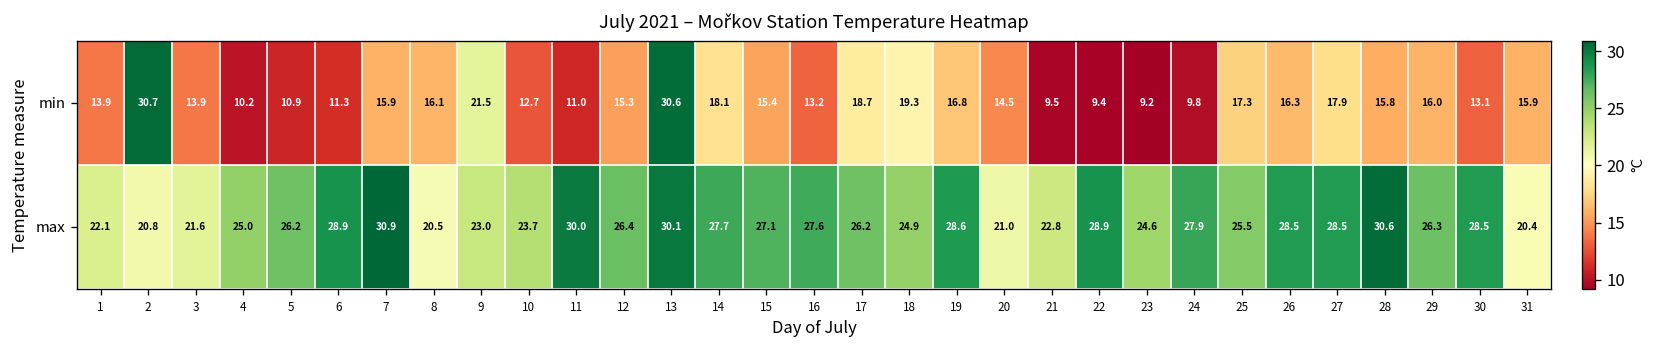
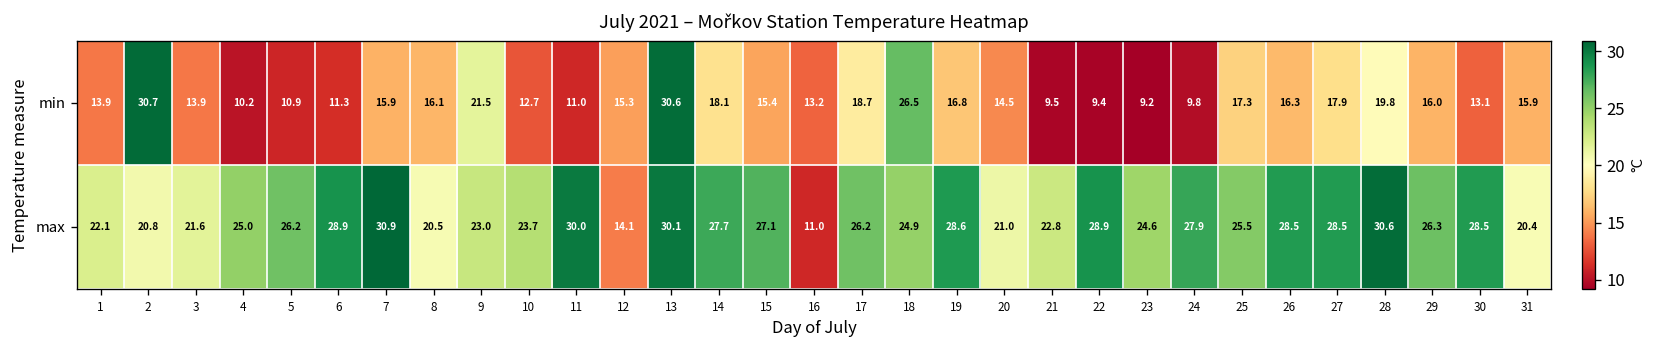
  {
    "min": {
      "1": 13.9,
      "2": 30.7,
      "3": 13.9,
      "4": 10.2,
      "5": 10.9,
      "6": 11.3,
      "7": 15.9,
      "8": 16.1,
      "9": 21.5,
      "10": 12.7,
      "11": 11.0,
      "12": 15.3,
      "13": 30.6,
      "14": 18.1,
      "15": 15.4,
      "16": 13.2,
      "17": 18.7,
-     "18": 19.3,
+     "18": 26.5,
      "19": 16.8,
      "20": 14.5,
      "21": 9.5,
      "22": 9.4,
      "23": 9.2,
      "24": 9.8,
      "25": 17.3,
      "26": 16.3,
      "27": 17.9,
-     "28": 15.8,
+     "28": 19.8,
      "29": 16.0,
      "30": 13.1,
      "31": 15.9
    },
    "max": {
      "1": 22.1,
      "2": 20.8,
      "3": 21.6,
      "4": 25.0,
      "5": 26.2,
      "6": 28.9,
      "7": 30.9,
      "8": 20.5,
      "9": 23.0,
      "10": 23.7,
      "11": 30.0,
-     "12": 26.4,
+     "12": 14.1,
      "13": 30.1,
      "14": 27.7,
      "15": 27.1,
-     "16": 27.6,
+     "16": 11.0,
      "17": 26.2,
      "18": 24.9,
      "19": 28.6,
      "20": 21.0,
      "21": 22.8,
      "22": 28.9,
      "23": 24.6,
      "24": 27.9,
      "25": 25.5,
      "26": 28.5,
      "27": 28.5,
      "28": 30.6,
      "29": 26.3,
      "30": 28.5,
      "31": 20.4
    }
  }
